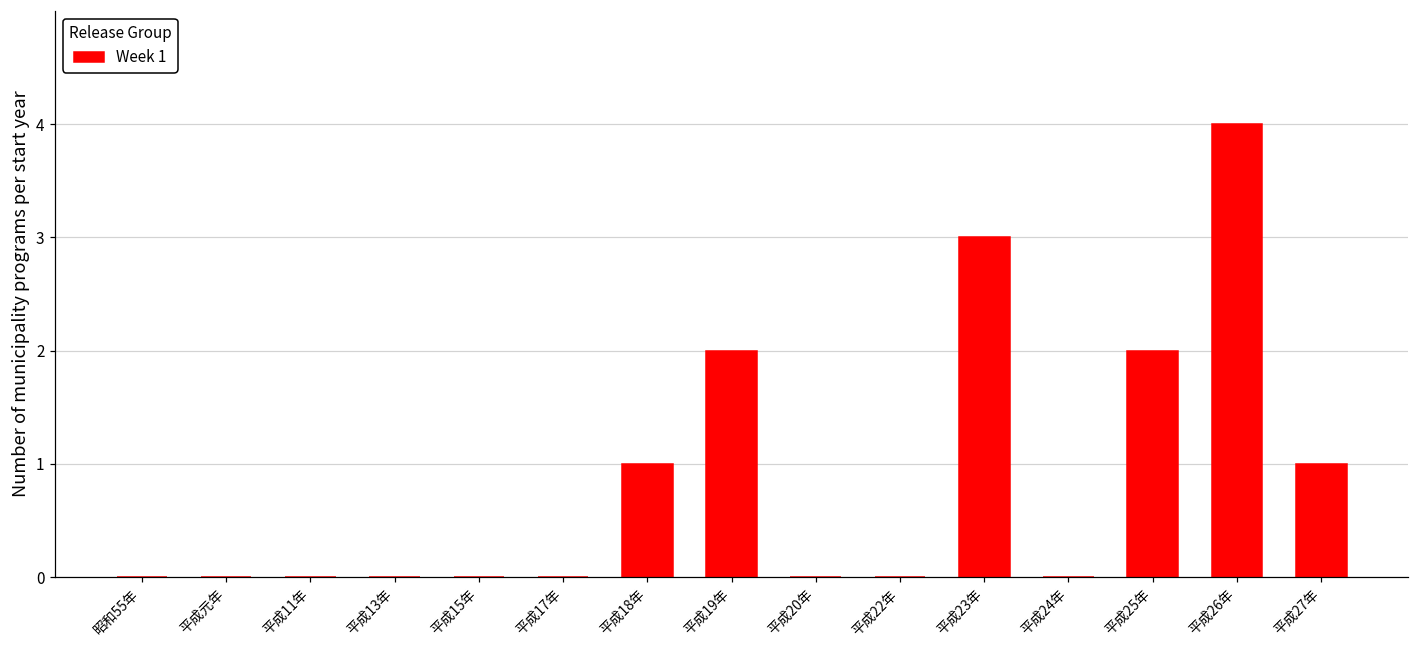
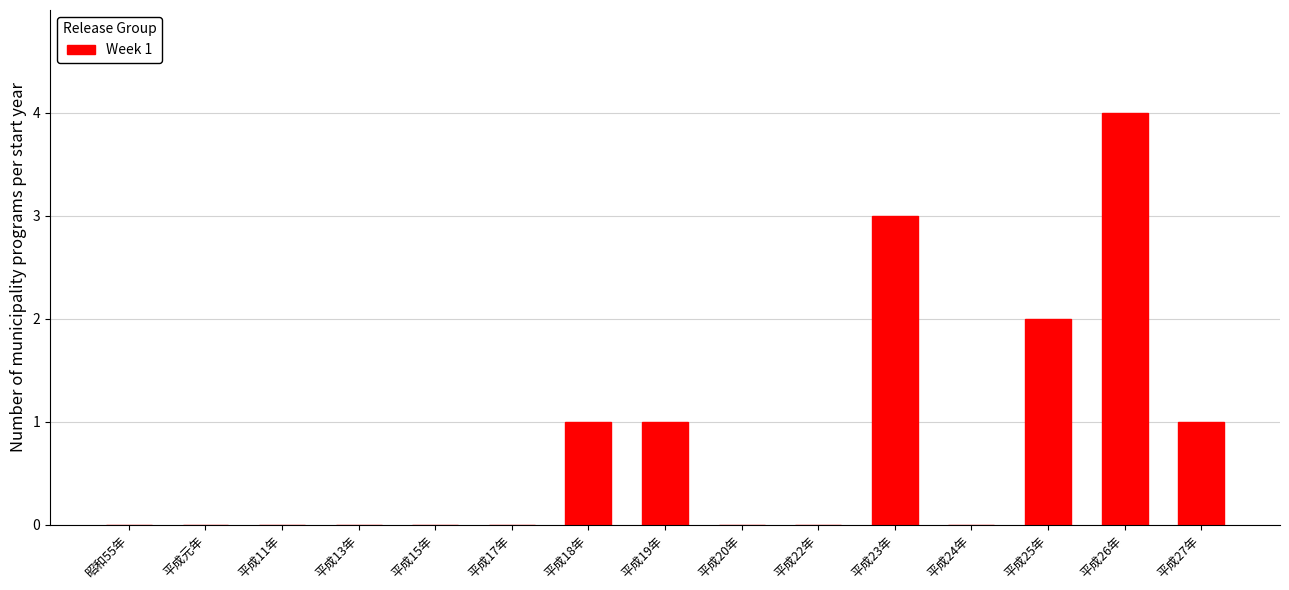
  {
    "昭和55年": 0,
    "平成元年": 0,
    "平成11年": 0,
    "平成13年": 0,
    "平成15年": 0,
    "平成17年": 0,
    "平成18年": 1,
-   "平成19年": 2,
+   "平成19年": 1,
    "平成20年": 0,
    "平成22年": 0,
    "平成23年": 3,
    "平成24年": 0,
    "平成25年": 2,
    "平成26年": 4,
    "平成27年": 1
  }
